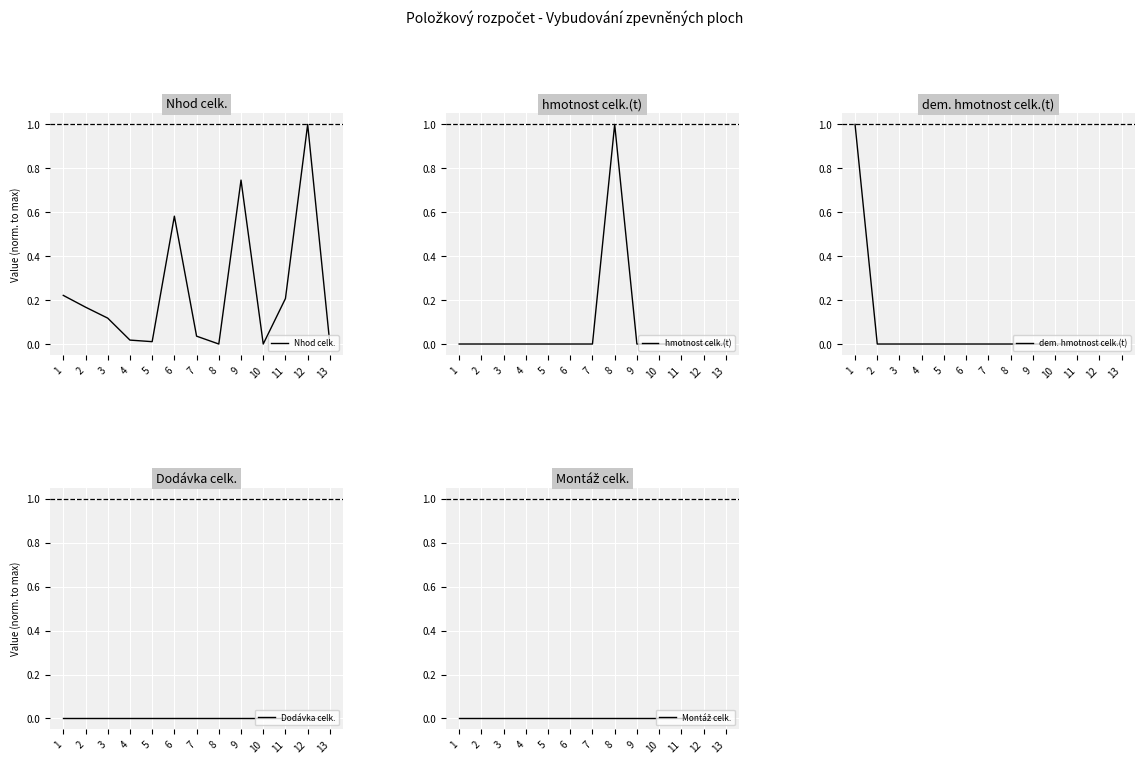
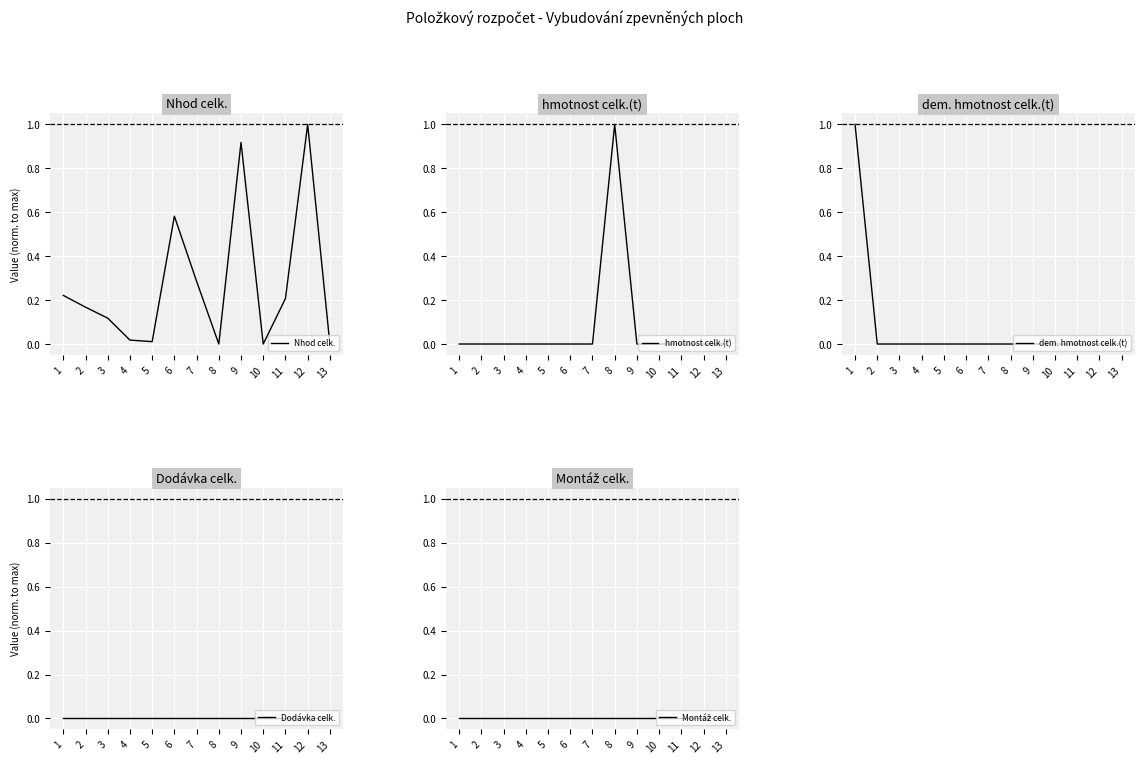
  {
    "Nhod celk.": {
      "1": 0.22,
      "2": 0.17,
      "3": 0.12,
      "4": 0.02,
      "5": 0.01,
      "6": 0.58,
-     "7": 0.04,
+     "7": 0.29,
      "8": 0.00,
-     "9": 0.75,
+     "9": 0.92,
      "10": 0.00,
      "11": 0.21,
      "12": 1.00
    },
    "hmotnost celk.(t)": {
      "1": 0.00,
      "2": 0.00,
      "3": 0.00,
      "4": 0.00,
      "5": 0.00,
      "6": 0.00,
      "7": 0.00,
      "8": 1.00,
      "9": 0.00
    },
    "dem. hmotnost celk.(t)": {
      "1": 1.00,
      "2": 0.00,
      "3": 0.00,
      "4": 0.00,
      "5": 0.00,
      "6": 0.00,
      "7": 0.00,
      "8": 0.00
    },
    "Dodávka celk.": {
      "1": 0.00,
      "2": 0.00,
      "3": 0.00,
      "4": 0.00,
      "5": 0.00,
      "6": 0.00,
      "7": 0.00,
      "8": 0.00,
      "9": 0.00
    },
    "Montáž celk.": {
      "1": 0.00,
      "2": 0.00,
      "3": 0.00,
      "4": 0.00,
      "5": 0.00,
      "6": 0.00,
      "7": 0.00,
      "8": 0.00,
      "9": 0.00
    }
  }
